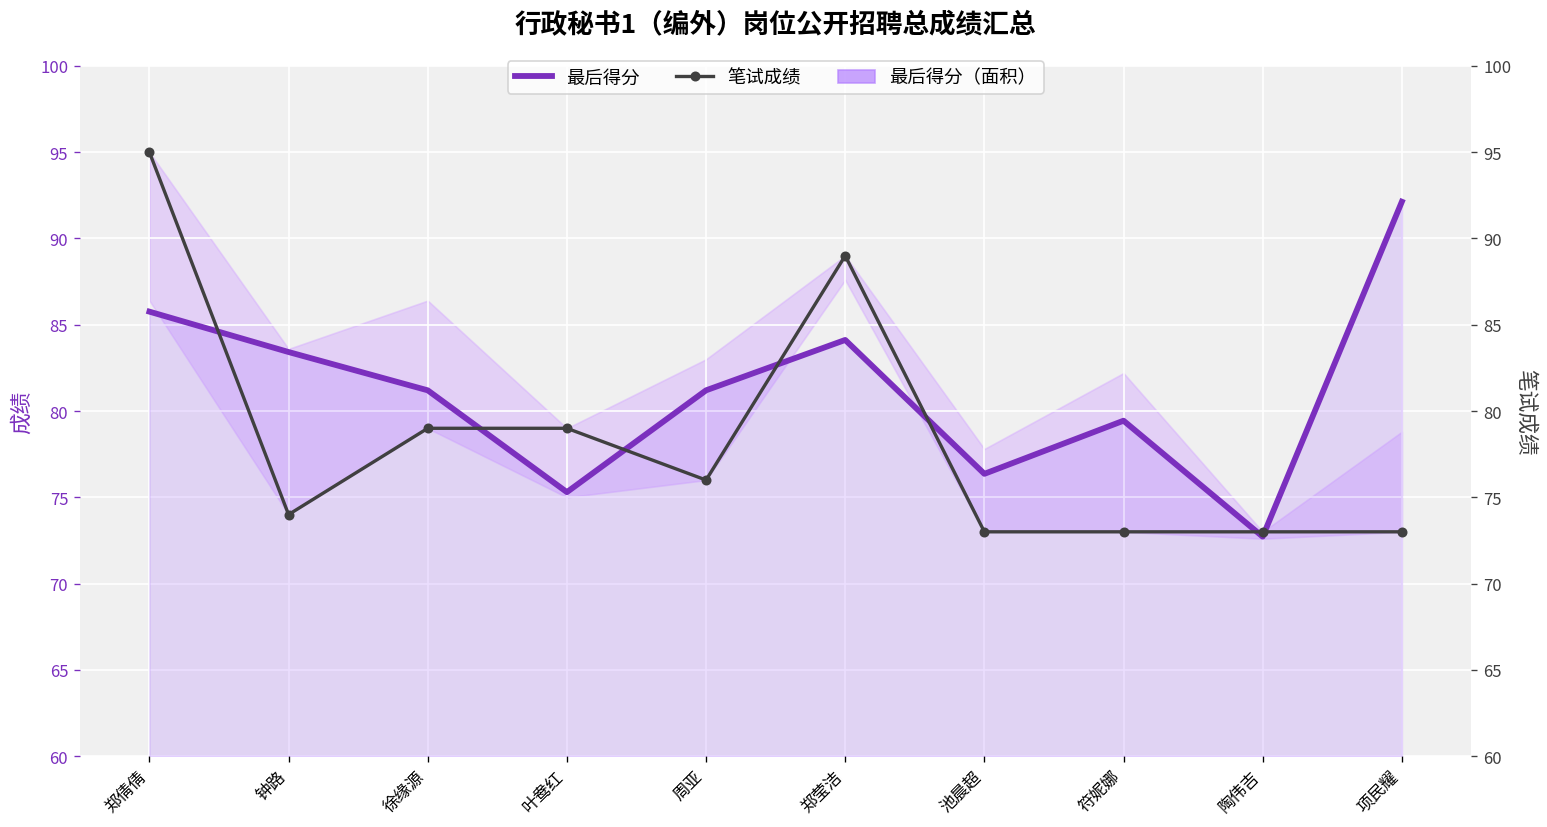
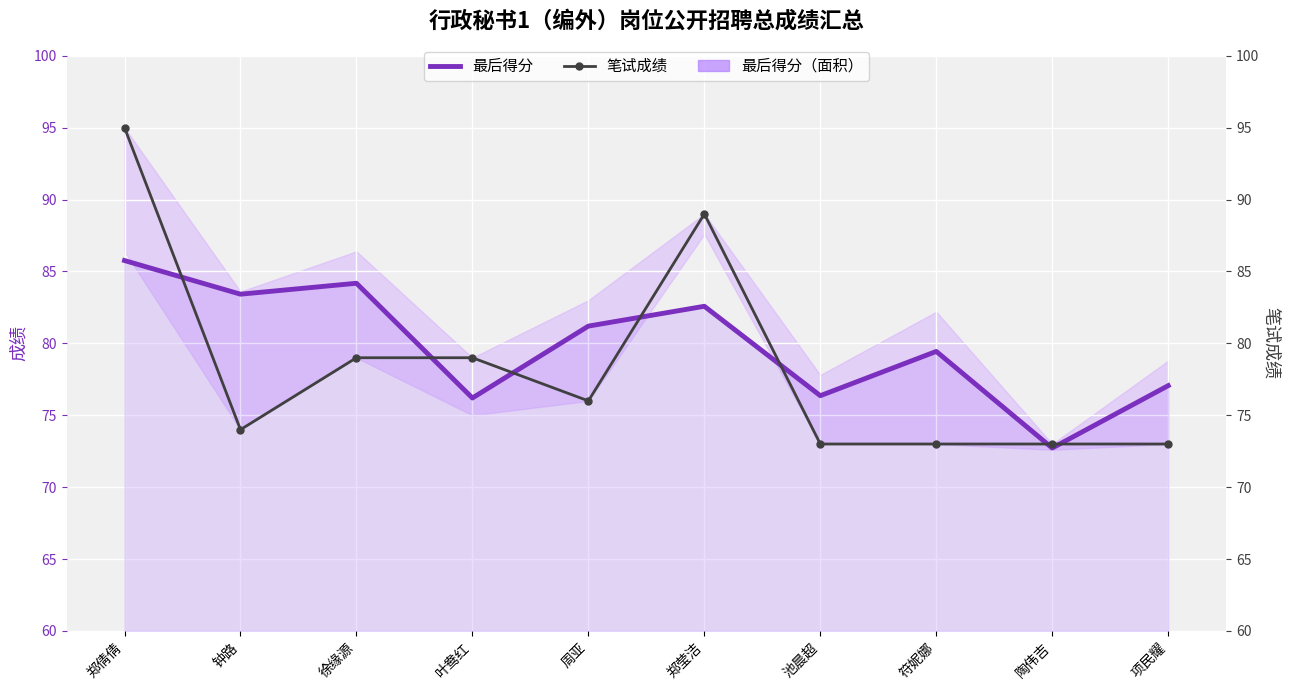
  {
    "最后得分": {
      "郑倩倩": 85.8,
      "钟路": 83.4,
-     "徐缘源": 81.2,
-     "叶鸯红": 75.3,
+     "徐缘源": 84.2,
+     "叶鸯红": 76.2,
      "周亚": 81.2,
-     "郑莹洁": 84.1,
+     "郑莹洁": 82.6,
      "池晨超": 76.4,
      "符妮娜": 79.4,
      "陶伟吉": 72.7,
-     "项民耀": 92.1
+     "项民耀": 77.1
    },
    "笔试成绩": {
      "郑倩倩": 95.0,
      "钟路": 74.0,
      "徐缘源": 79.0,
      "叶鸯红": 79.0,
      "周亚": 76.0,
      "郑莹洁": 89.0,
      "池晨超": 73.0,
      "符妮娜": 73.0,
      "陶伟吉": 73.0,
      "项民耀": 73.0
    }
  }
